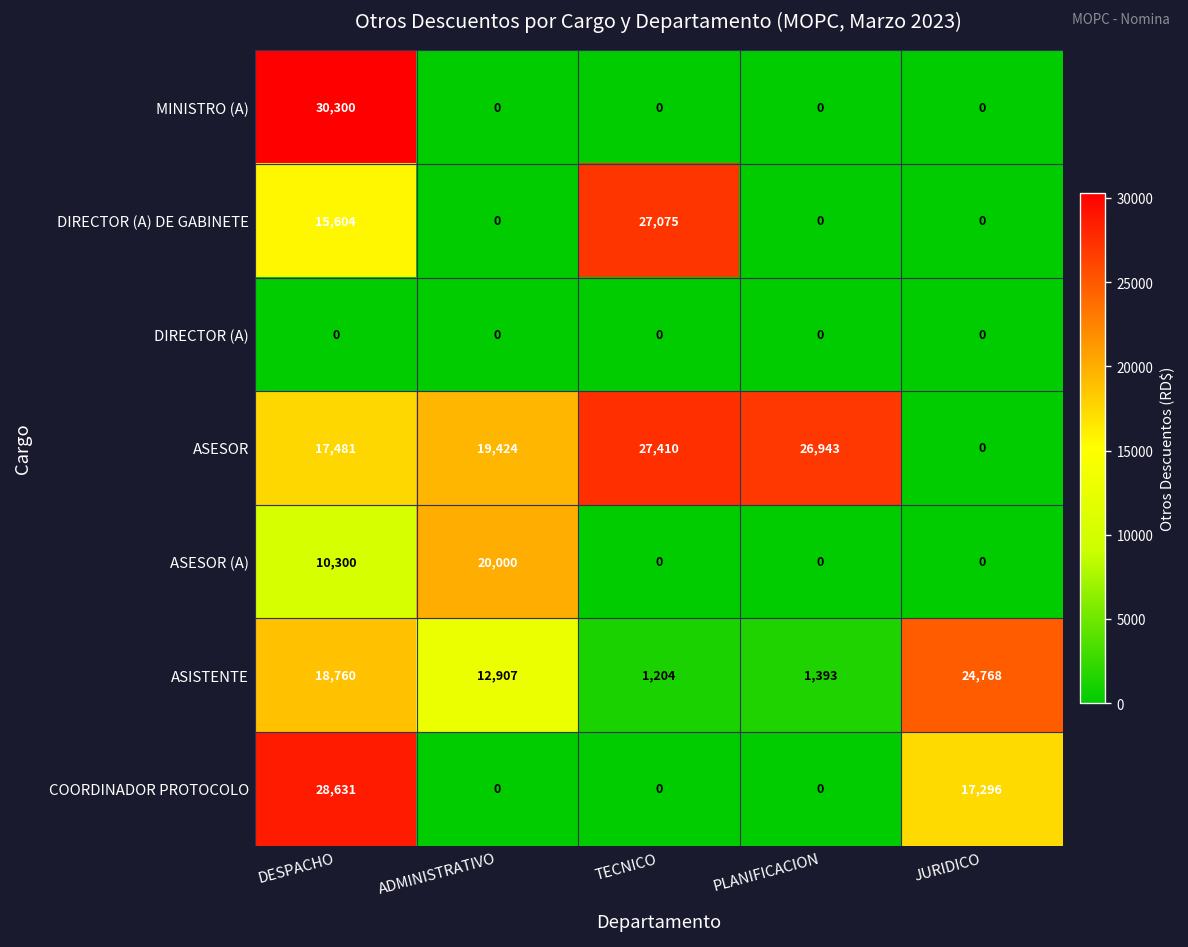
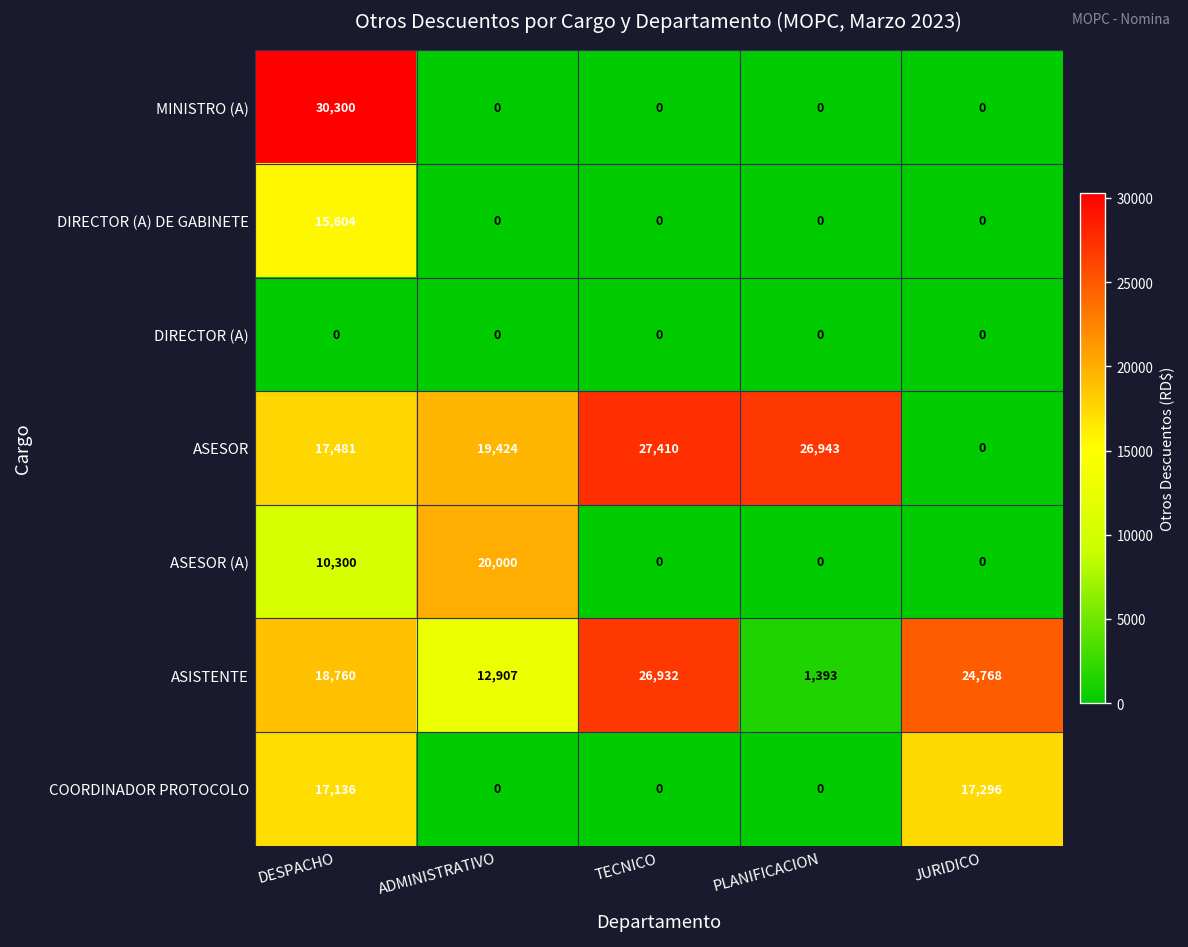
  {
    "MINISTRO (A)": {
      "DESPACHO": "30,300",
      "ADMINISTRATIVO": "0",
      "TECNICO": "0",
      "PLANIFICACION": "0",
      "JURIDICO": "0"
    },
    "DIRECTOR (A) DE GABINETE": {
      "DESPACHO": "15,604",
      "ADMINISTRATIVO": "0",
-     "TECNICO": "27,075",
+     "TECNICO": "0",
      "PLANIFICACION": "0",
      "JURIDICO": "0"
    },
    "DIRECTOR (A)": {
      "DESPACHO": "0",
      "ADMINISTRATIVO": "0",
      "TECNICO": "0",
      "PLANIFICACION": "0",
      "JURIDICO": "0"
    },
    "ASESOR": {
      "DESPACHO": "17,481",
      "ADMINISTRATIVO": "19,424",
      "TECNICO": "27,410",
      "PLANIFICACION": "26,943",
      "JURIDICO": "0"
    },
    "ASESOR (A)": {
      "DESPACHO": "10,300",
      "ADMINISTRATIVO": "20,000",
      "TECNICO": "0",
      "PLANIFICACION": "0",
      "JURIDICO": "0"
    },
    "ASISTENTE": {
      "DESPACHO": "18,760",
      "ADMINISTRATIVO": "12,907",
-     "TECNICO": "1,204",
+     "TECNICO": "26,932",
      "PLANIFICACION": "1,393",
      "JURIDICO": "24,768"
    },
    "COORDINADOR PROTOCOLO": {
-     "DESPACHO": "28,631",
+     "DESPACHO": "17,136",
      "ADMINISTRATIVO": "0",
      "TECNICO": "0",
      "PLANIFICACION": "0",
      "JURIDICO": "17,296"
    }
  }
